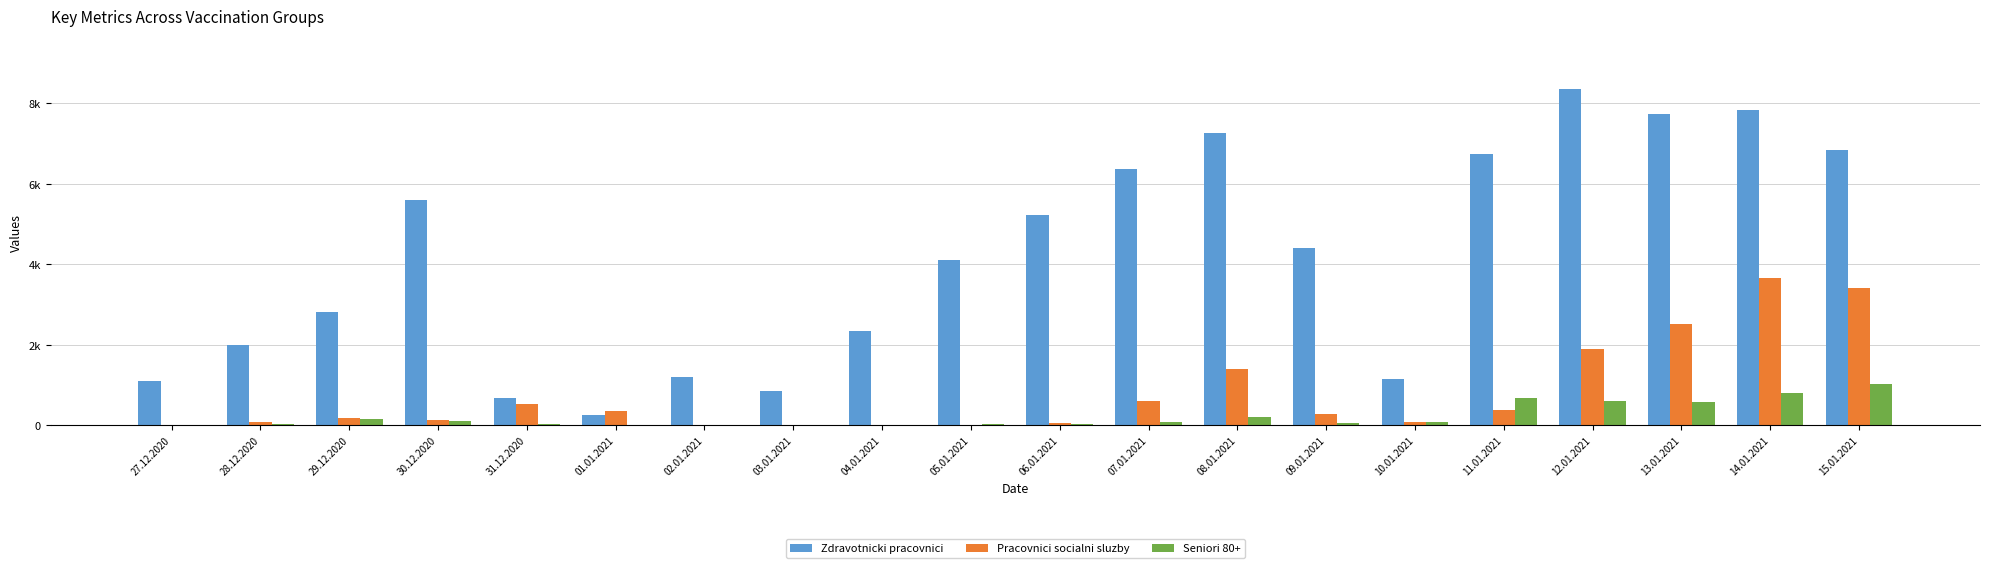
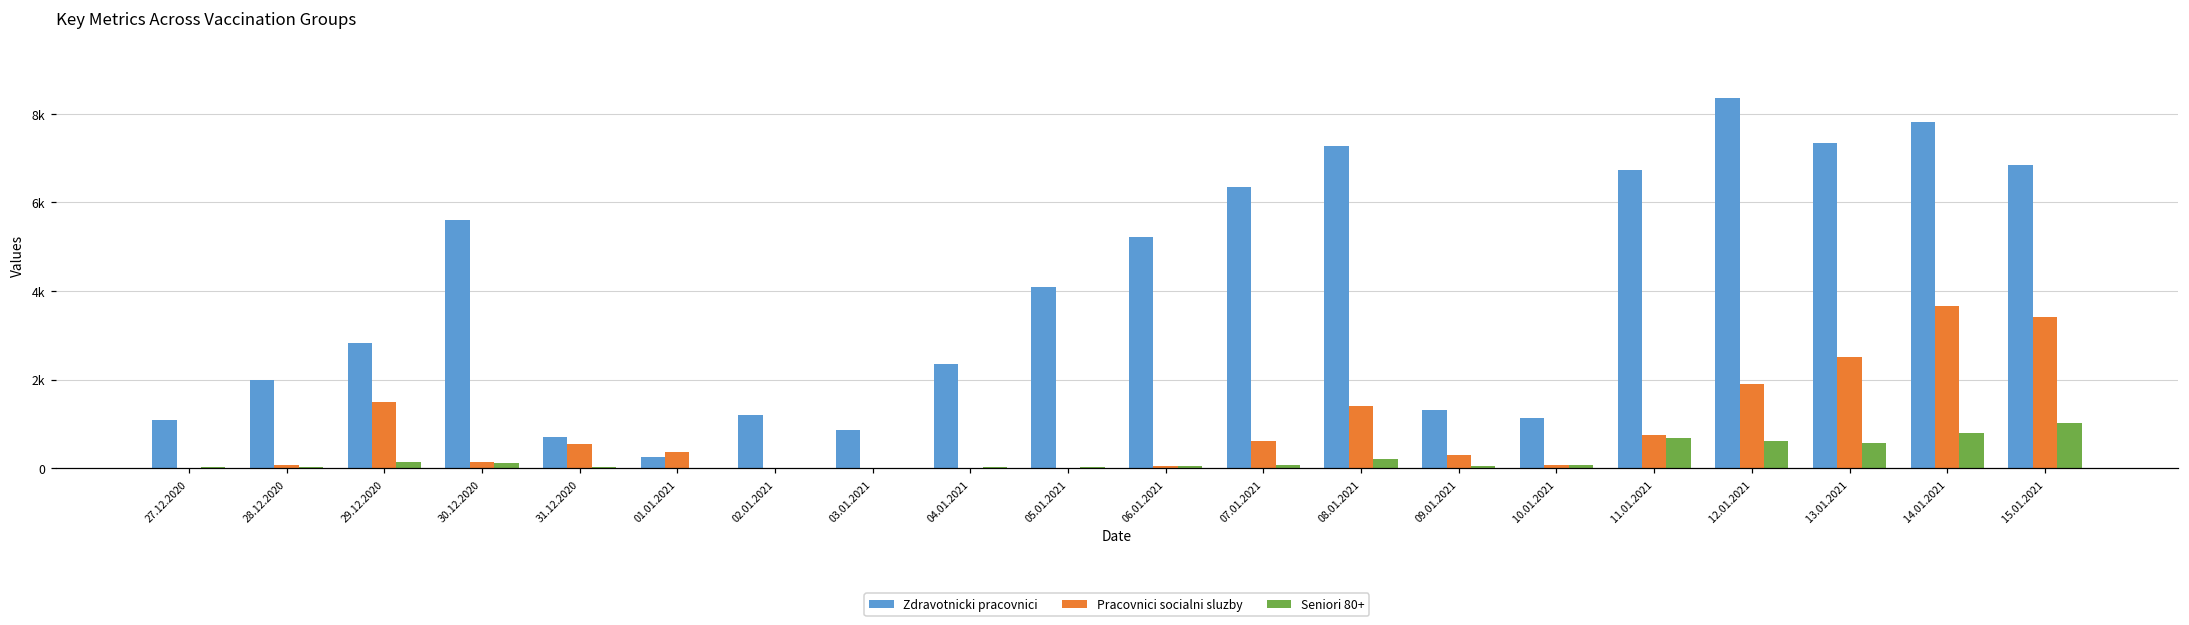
  {
    "Zdravotnicki pracovnici": {
      "27.12.2020": 1100,
      "28.12.2020": 2000,
      "29.12.2020": 2800,
      "30.12.2020": 5600,
      "31.12.2020": 700,
      "01.01.2021": 200,
      "02.01.2021": 1200,
      "03.01.2021": 900,
      "04.01.2021": 2300,
      "05.01.2021": 4100,
      "06.01.2021": 5200,
      "07.01.2021": 6400,
      "08.01.2021": 7300,
-     "09.01.2021": 4400,
+     "09.01.2021": 1300,
      "10.01.2021": 1100,
      "11.01.2021": 6700,
      "12.01.2021": 8400,
-     "13.01.2021": 7700,
+     "13.01.2021": 7300,
      "14.01.2021": 7800,
      "15.01.2021": 6800
    },
    "Pracovnici socialni sluzby": {
      "28.12.2020": 100,
-     "29.12.2020": 200,
+     "29.12.2020": 1500,
      "30.12.2020": 100,
      "31.12.2020": 500,
      "01.01.2021": 400,
      "02.01.2021": 0,
      "07.01.2021": 600,
      "08.01.2021": 1400,
      "09.01.2021": 300,
      "10.01.2021": 100,
-     "11.01.2021": 400,
+     "11.01.2021": 700,
      "12.01.2021": 1900,
      "13.01.2021": 2500,
      "14.01.2021": 3700,
      "15.01.2021": 3400
    },
    "Seniori 80+": {
      "29.12.2020": 100,
      "30.12.2020": 100,
      "07.01.2021": 100,
      "08.01.2021": 200,
      "10.01.2021": 100,
      "11.01.2021": 700,
      "12.01.2021": 600,
      "13.01.2021": 600,
      "14.01.2021": 800,
      "15.01.2021": 1000
    }
  }
